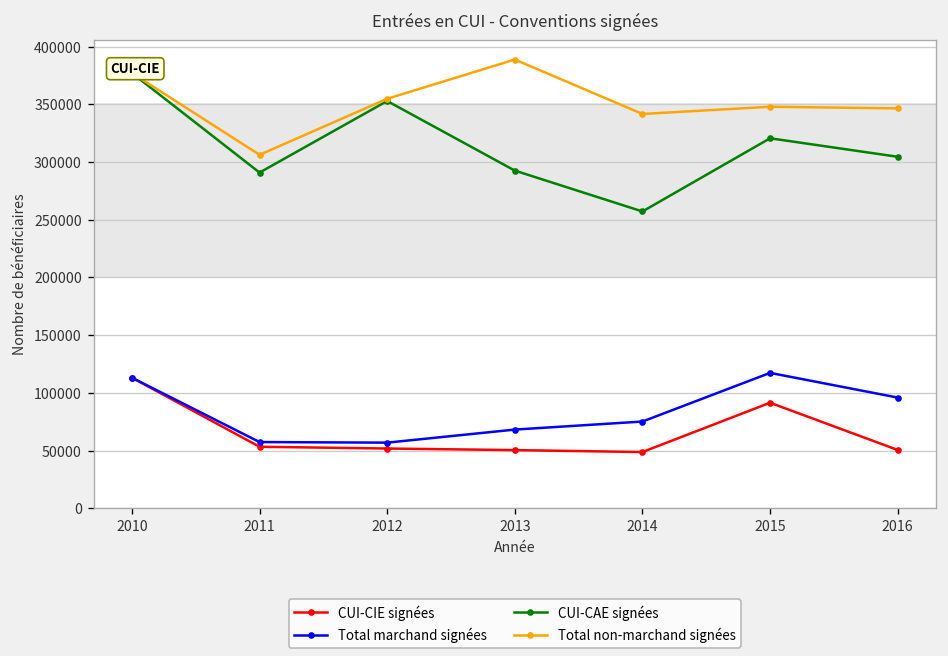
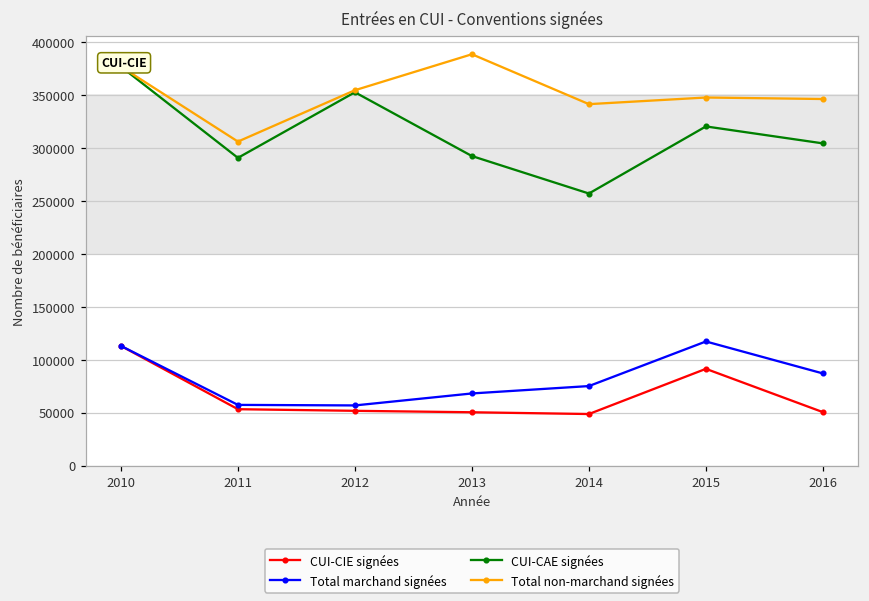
  {
    "CUI-CIE signées": {
      "2011": 50000,
      "2012": 50000,
      "2013": 50000,
      "2014": 50000,
      "2015": 90000,
      "2016": 50000
    },
    "Total marchand signées": {
      "2011": 60000,
      "2012": 60000,
      "2013": 70000,
      "2014": 80000,
      "2015": 120000,
-     "2016": 100000
+     "2016": 90000
    },
    "CUI-CAE signées": {
      "2011": 290000,
      "2013": 290000,
      "2014": 260000,
      "2015": 320000,
      "2016": 300000
    },
    "Total non-marchand signées": {
      "2011": 310000,
      "2013": 390000,
      "2014": 340000,
      "2015": 350000,
      "2016": 350000
    }
  }
